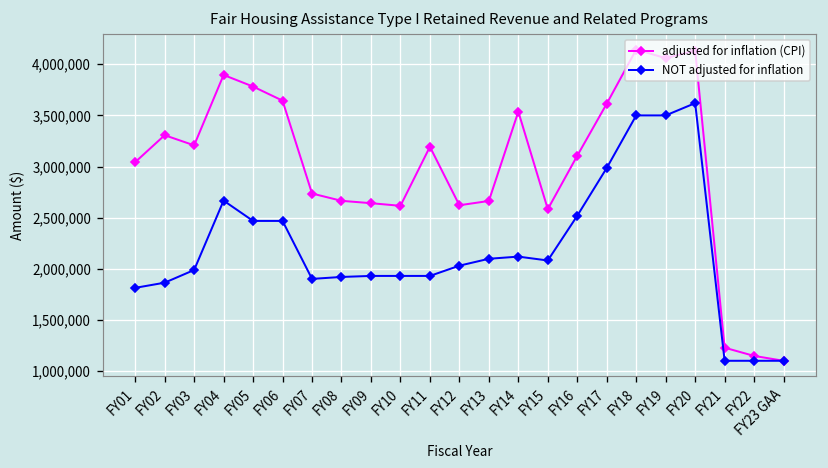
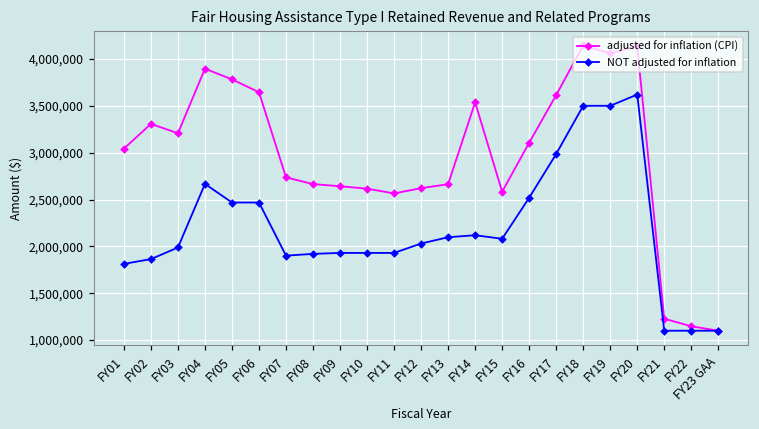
  {
    "adjusted for inflation (CPI)": {
      "FY01": "3,000,000",
      "FY02": "3,300,000",
      "FY03": "3,200,000",
      "FY04": "3,900,000",
      "FY05": "3,800,000",
      "FY06": "3,600,000",
      "FY07": "2,700,000",
      "FY08": "2,700,000",
      "FY09": "2,600,000",
      "FY10": "2,600,000",
-     "FY11": "3,200,000",
+     "FY11": "2,600,000",
      "FY12": "2,600,000",
      "FY13": "2,700,000",
      "FY14": "3,500,000",
      "FY15": "2,600,000",
      "FY16": "3,100,000",
      "FY17": "3,600,000",
      "FY21": "1,200,000",
      "FY22": "1,100,000"
    },
    "NOT adjusted for inflation": {
      "FY01": "1,800,000",
      "FY02": "1,900,000",
      "FY03": "2,000,000",
      "FY04": "2,700,000",
      "FY05": "2,500,000",
      "FY06": "2,500,000",
      "FY07": "1,900,000",
      "FY08": "1,900,000",
      "FY09": "1,900,000",
      "FY10": "1,900,000",
      "FY11": "1,900,000",
      "FY12": "2,000,000",
      "FY13": "2,100,000",
      "FY14": "2,100,000",
      "FY15": "2,100,000",
      "FY16": "2,500,000",
      "FY17": "3,000,000",
      "FY18": "3,500,000",
      "FY19": "3,500,000",
      "FY20": "3,600,000",
      "FY21": "1,100,000",
      "FY22": "1,100,000"
    }
  }
